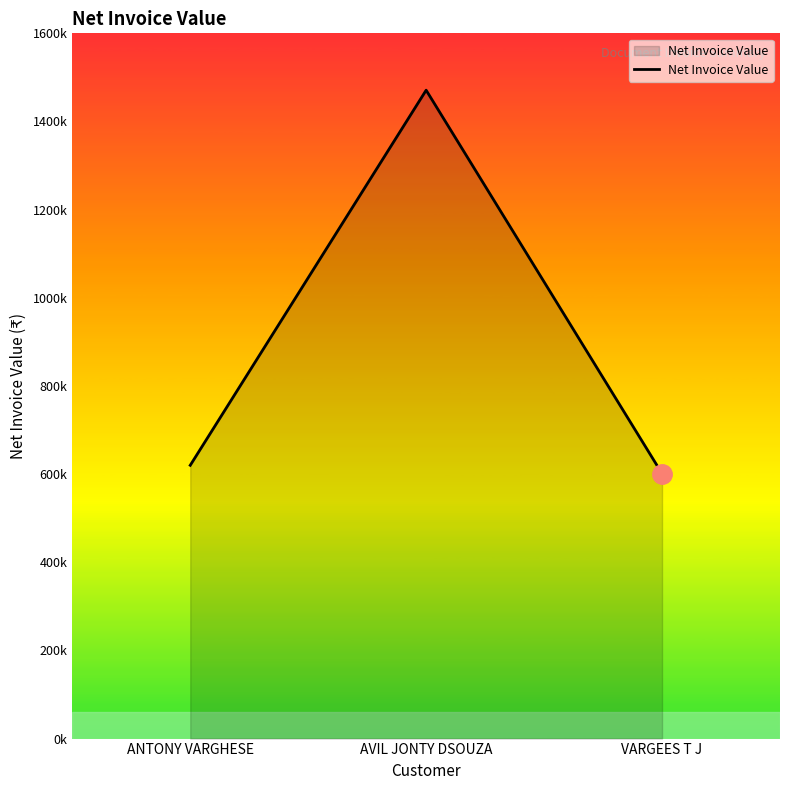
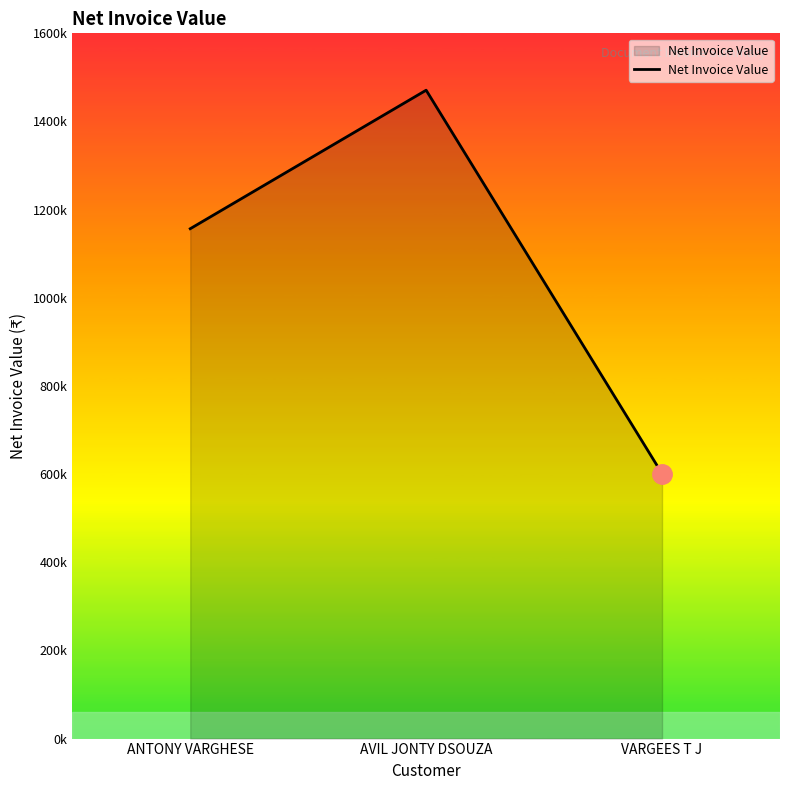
  {
    "Net Invoice Value": {
-     "ANTONY VARGHESE": 620000,
+     "ANTONY VARGHESE": 1160000,
      "AVIL JONTY DSOUZA": 1470000
    }
  }
